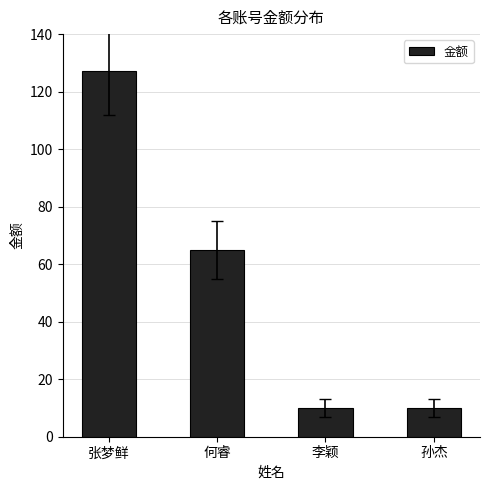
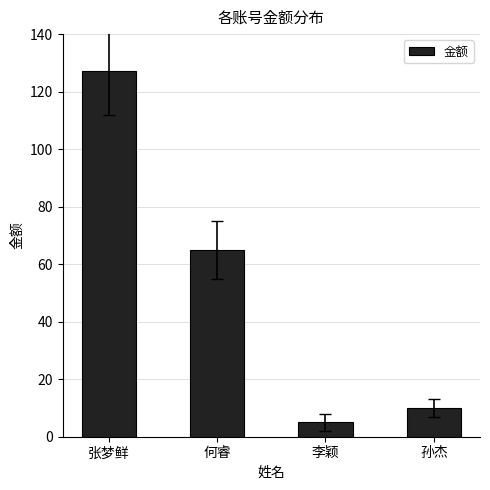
  {
    "金额": {
      "张梦鲜": 127,
      "何睿": 65,
-     "李颖": 10,
+     "李颖": 5,
      "孙杰": 10
    }
  }
